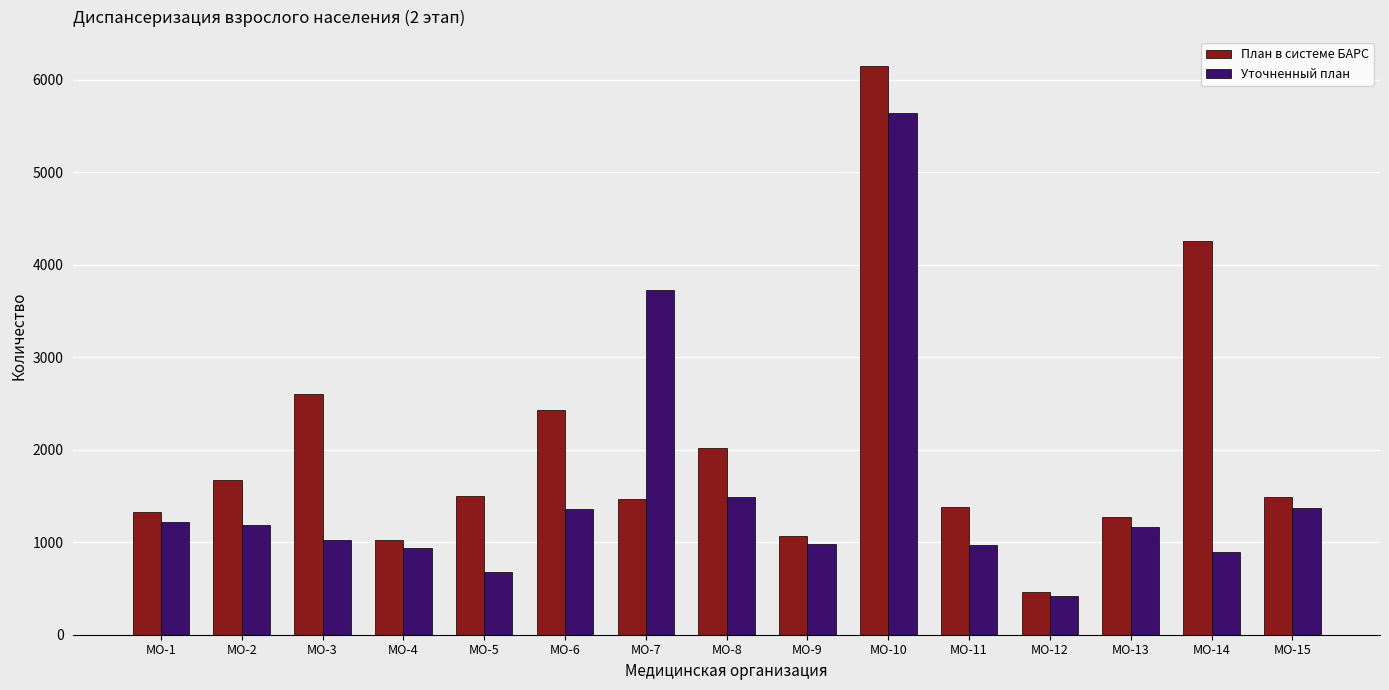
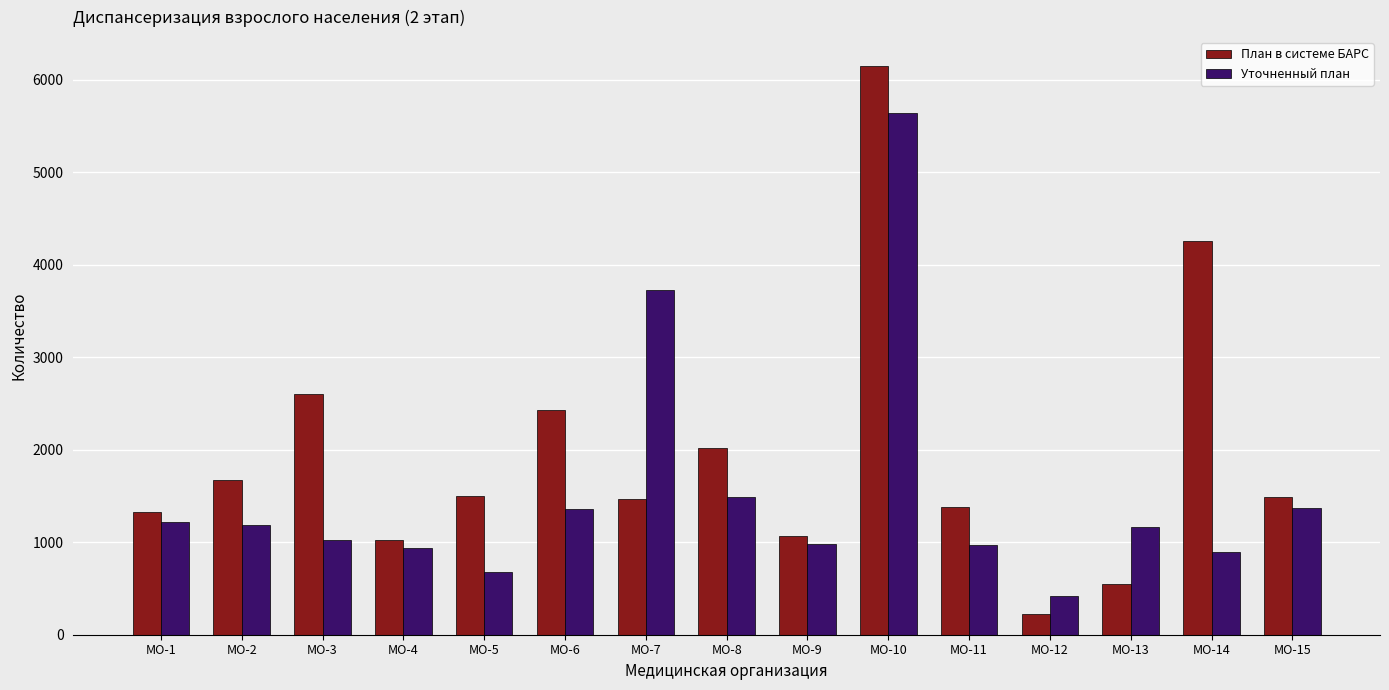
  {
    "План в системе БАРС": {
      "МО-1": 1300,
      "МО-2": 1700,
      "МО-3": 2600,
      "МО-4": 1000,
      "МО-5": 1500,
      "МО-6": 2400,
      "МО-7": 1500,
      "МО-8": 2000,
      "МО-9": 1100,
      "МО-10": 6200,
      "МО-11": 1400,
-     "МО-12": 500,
-     "МО-13": 1300,
+     "МО-12": 200,
+     "МО-13": 500,
      "МО-14": 4300,
      "МО-15": 1500
    },
    "Уточненный план": {
      "МО-1": 1200,
      "МО-2": 1200,
      "МО-3": 1000,
      "МО-4": 900,
      "МО-5": 700,
      "МО-6": 1400,
      "МО-7": 3700,
      "МО-8": 1500,
      "МО-9": 1000,
      "МО-10": 5600,
      "МО-11": 1000,
      "МО-12": 400,
      "МО-13": 1200,
      "МО-14": 900,
      "МО-15": 1400
    }
  }
